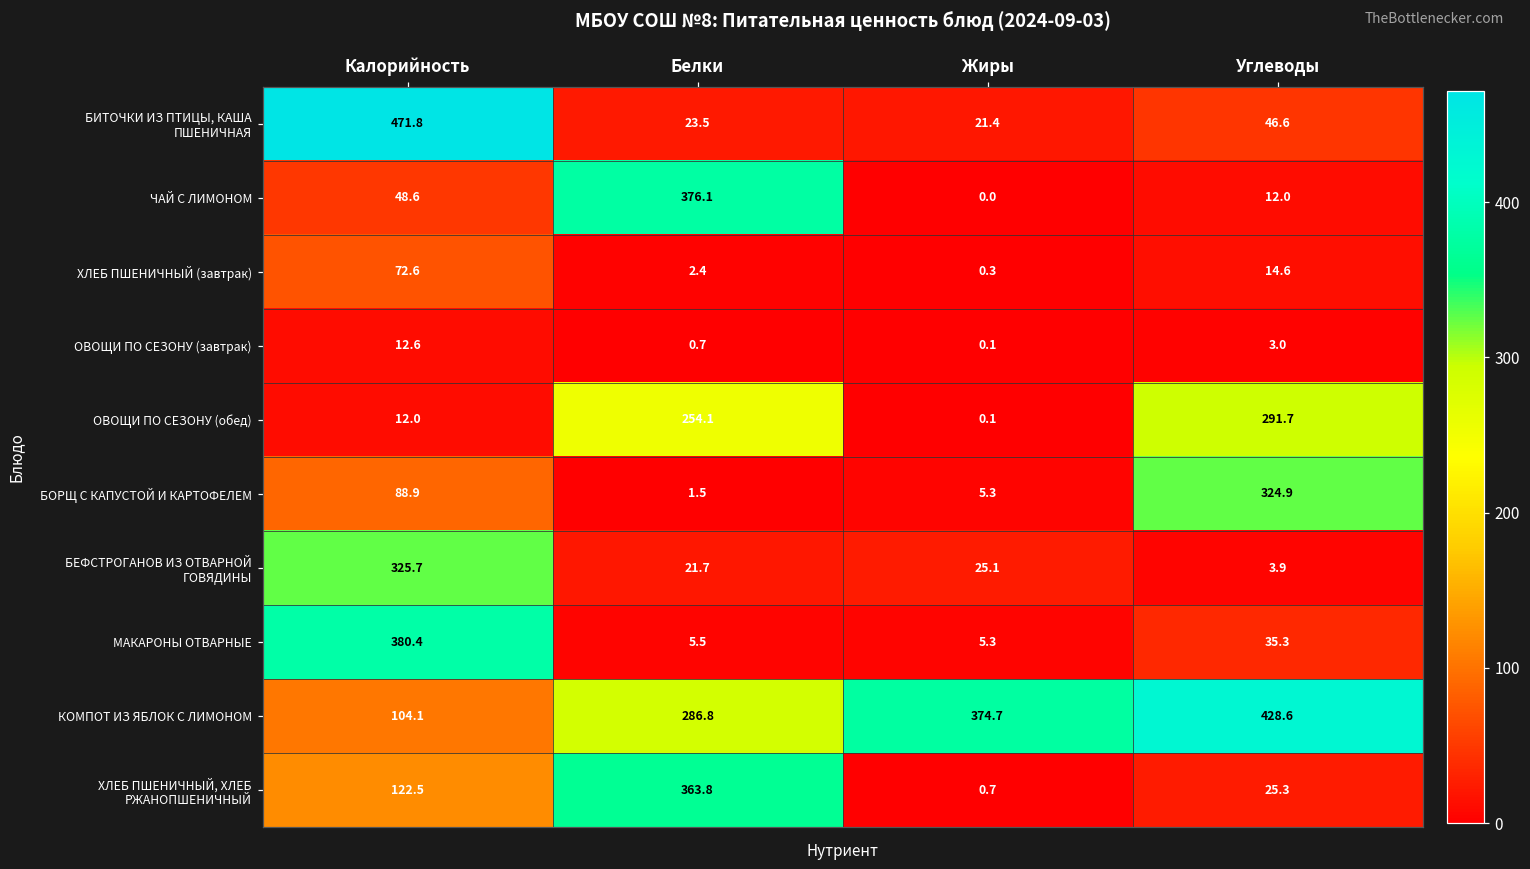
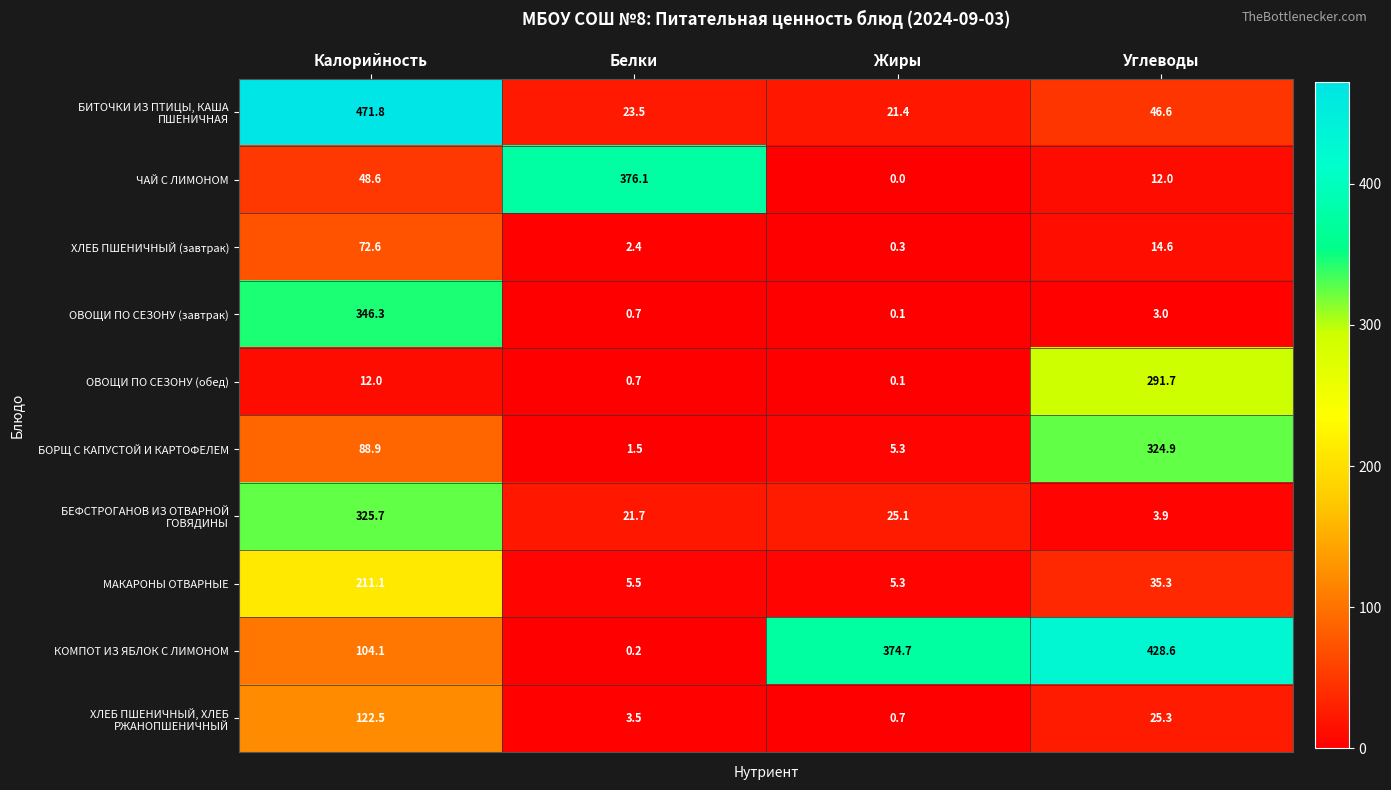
  {
    "БИТОЧКИ ИЗ ПТИЦЫ, КАША ПШЕНИЧНАЯ": {
      "Калорийность": 471.8,
      "Белки": 23.5,
      "Жиры": 21.4,
      "Углеводы": 46.6
    },
    "ЧАЙ С ЛИМОНОМ": {
      "Калорийность": 48.6,
      "Белки": 376.1,
      "Жиры": 0.0,
      "Углеводы": 12.0
    },
    "ХЛЕБ ПШЕНИЧНЫЙ (завтрак)": {
      "Калорийность": 72.6,
      "Белки": 2.4,
      "Жиры": 0.3,
      "Углеводы": 14.6
    },
    "ОВОЩИ ПО СЕЗОНУ (завтрак)": {
-     "Калорийность": 12.6,
+     "Калорийность": 346.3,
      "Белки": 0.7,
      "Жиры": 0.1,
      "Углеводы": 3.0
    },
    "ОВОЩИ ПО СЕЗОНУ (обед)": {
      "Калорийность": 12.0,
-     "Белки": 254.1,
+     "Белки": 0.7,
      "Жиры": 0.1,
      "Углеводы": 291.7
    },
    "БОРЩ С КАПУСТОЙ И КАРТОФЕЛЕМ": {
      "Калорийность": 88.9,
      "Белки": 1.5,
      "Жиры": 5.3,
      "Углеводы": 324.9
    },
    "БЕФСТРОГАНОВ ИЗ ОТВАРНОЙ ГОВЯДИНЫ": {
      "Калорийность": 325.7,
      "Белки": 21.7,
      "Жиры": 25.1,
      "Углеводы": 3.9
    },
    "МАКАРОНЫ ОТВАРНЫЕ": {
-     "Калорийность": 380.4,
+     "Калорийность": 211.1,
      "Белки": 5.5,
      "Жиры": 5.3,
      "Углеводы": 35.3
    },
    "КОМПОТ ИЗ ЯБЛОК С ЛИМОНОМ": {
      "Калорийность": 104.1,
-     "Белки": 286.8,
+     "Белки": 0.2,
      "Жиры": 374.7,
      "Углеводы": 428.6
    },
    "ХЛЕБ ПШЕНИЧНЫЙ, ХЛЕБ РЖАНОПШЕНИЧНЫЙ": {
      "Калорийность": 122.5,
-     "Белки": 363.8,
+     "Белки": 3.5,
      "Жиры": 0.7,
      "Углеводы": 25.3
    }
  }
